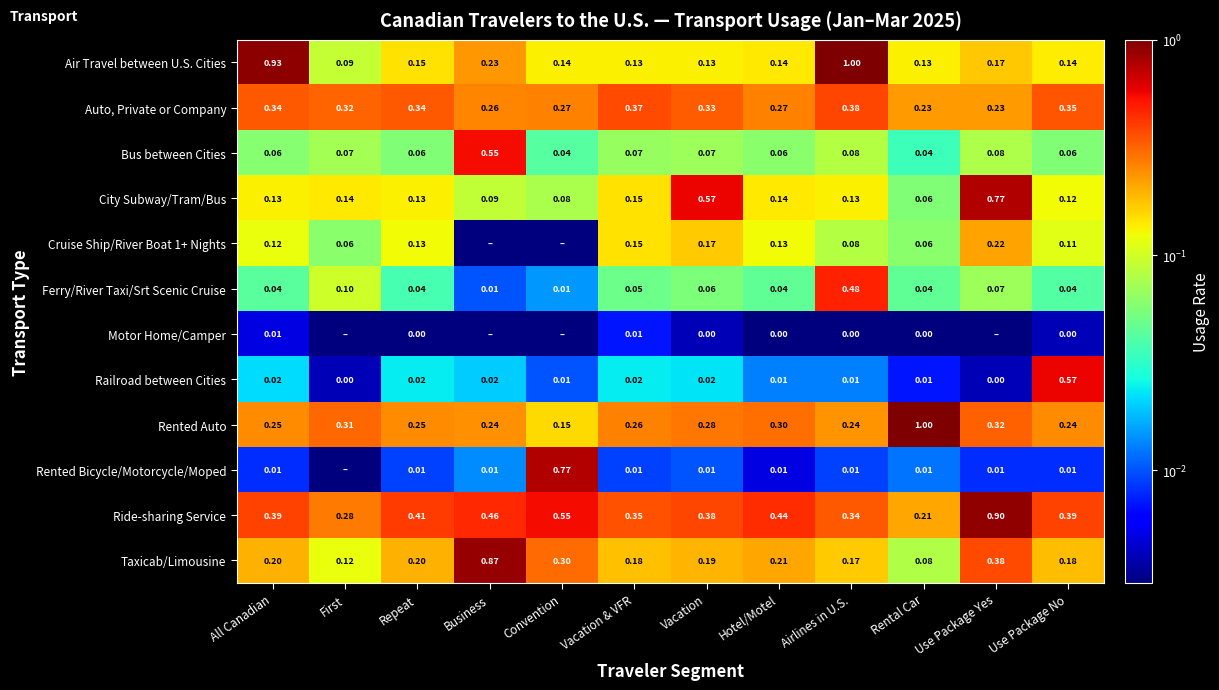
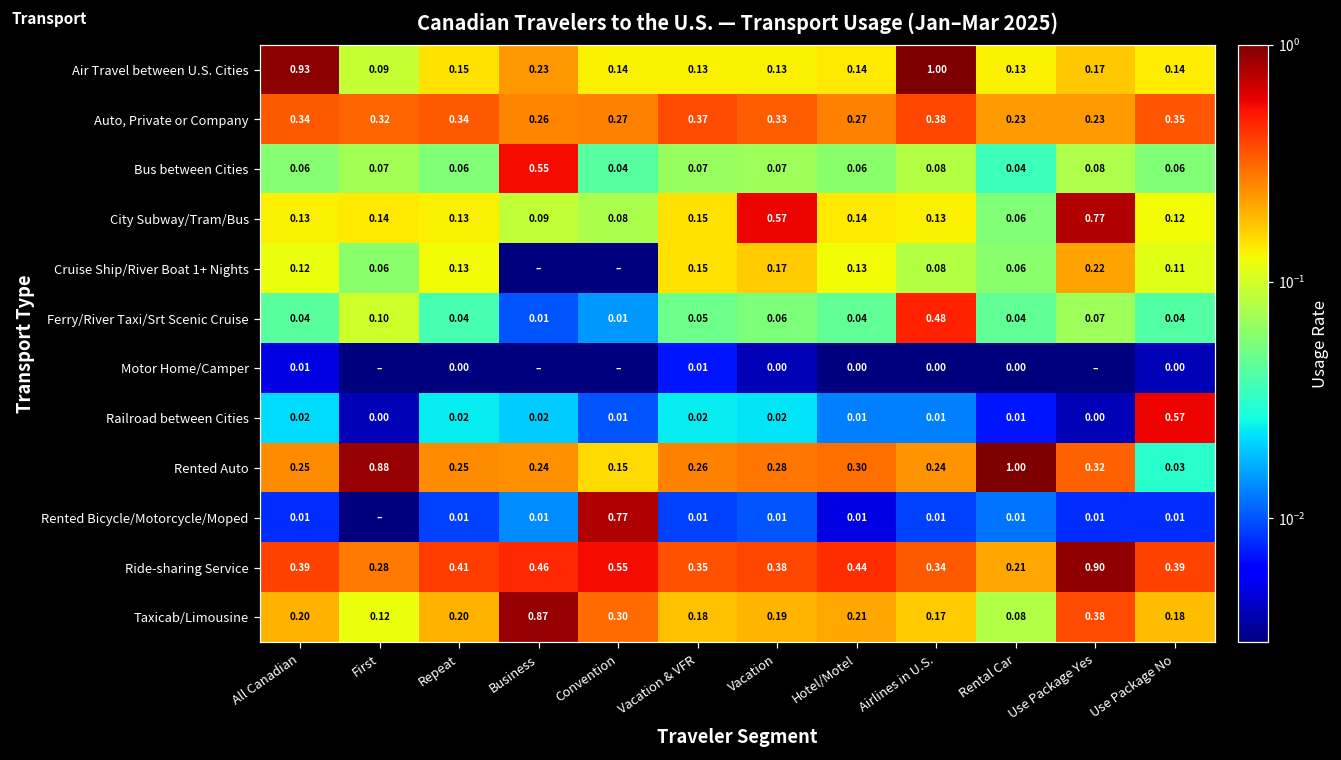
  {
    "Air Travel between U.S. Cities": {
      "All Canadian": 0.93,
      "First": 0.09,
      "Repeat": 0.15,
      "Business": 0.23,
      "Convention": 0.14,
      "Vacation & VFR": 0.13,
      "Vacation": 0.13,
      "Hotel/Motel": 0.14,
      "Airlines in U.S.": 1.00,
      "Rental Car": 0.13,
      "Use Package Yes": 0.17,
      "Use Package No": 0.14
    },
    "Auto, Private or Company": {
      "All Canadian": 0.34,
      "First": 0.32,
      "Repeat": 0.34,
      "Business": 0.26,
      "Convention": 0.27,
      "Vacation & VFR": 0.37,
      "Vacation": 0.33,
      "Hotel/Motel": 0.27,
      "Airlines in U.S.": 0.38,
      "Rental Car": 0.23,
      "Use Package Yes": 0.23,
      "Use Package No": 0.35
    },
    "Bus between Cities": {
      "All Canadian": 0.06,
      "First": 0.07,
      "Repeat": 0.06,
      "Business": 0.55,
      "Convention": 0.04,
      "Vacation & VFR": 0.07,
      "Vacation": 0.07,
      "Hotel/Motel": 0.06,
      "Airlines in U.S.": 0.08,
      "Rental Car": 0.04,
      "Use Package Yes": 0.08,
      "Use Package No": 0.06
    },
    "City Subway/Tram/Bus": {
      "All Canadian": 0.13,
      "First": 0.14,
      "Repeat": 0.13,
      "Business": 0.09,
      "Convention": 0.08,
      "Vacation & VFR": 0.15,
      "Vacation": 0.57,
      "Hotel/Motel": 0.14,
      "Airlines in U.S.": 0.13,
      "Rental Car": 0.06,
      "Use Package Yes": 0.77,
      "Use Package No": 0.12
    },
    "Cruise Ship/River Boat 1+ Nights": {
      "All Canadian": 0.12,
      "First": 0.06,
      "Repeat": 0.13,
      "Vacation & VFR": 0.15,
      "Vacation": 0.17,
      "Hotel/Motel": 0.13,
      "Airlines in U.S.": 0.08,
      "Rental Car": 0.06,
      "Use Package Yes": 0.22,
      "Use Package No": 0.11
    },
    "Ferry/River Taxi/Srt Scenic Cruise": {
      "All Canadian": 0.04,
      "First": 0.10,
      "Repeat": 0.04,
      "Business": 0.01,
      "Convention": 0.01,
      "Vacation & VFR": 0.05,
      "Vacation": 0.06,
      "Hotel/Motel": 0.04,
      "Airlines in U.S.": 0.48,
      "Rental Car": 0.04,
      "Use Package Yes": 0.07,
      "Use Package No": 0.04
    },
    "Motor Home/Camper": {
      "All Canadian": 0.01,
      "Repeat": 0.00,
      "Vacation & VFR": 0.01,
      "Vacation": 0.00,
      "Hotel/Motel": 0.00,
      "Airlines in U.S.": 0.00,
      "Rental Car": 0.00,
      "Use Package No": 0.00
    },
    "Railroad between Cities": {
      "All Canadian": 0.02,
      "First": 0.00,
      "Repeat": 0.02,
      "Business": 0.02,
      "Convention": 0.01,
      "Vacation & VFR": 0.02,
      "Vacation": 0.02,
      "Hotel/Motel": 0.01,
      "Airlines in U.S.": 0.01,
      "Rental Car": 0.01,
      "Use Package Yes": 0.00,
      "Use Package No": 0.57
    },
    "Rented Auto": {
      "All Canadian": 0.25,
-     "First": 0.31,
+     "First": 0.88,
      "Repeat": 0.25,
      "Business": 0.24,
      "Convention": 0.15,
      "Vacation & VFR": 0.26,
      "Vacation": 0.28,
      "Hotel/Motel": 0.30,
      "Airlines in U.S.": 0.24,
      "Rental Car": 1.00,
      "Use Package Yes": 0.32,
-     "Use Package No": 0.24
+     "Use Package No": 0.03
    },
    "Rented Bicycle/Motorcycle/Moped": {
      "All Canadian": 0.01,
      "Repeat": 0.01,
      "Business": 0.01,
      "Convention": 0.77,
      "Vacation & VFR": 0.01,
      "Vacation": 0.01,
      "Hotel/Motel": 0.01,
      "Airlines in U.S.": 0.01,
      "Rental Car": 0.01,
      "Use Package Yes": 0.01,
      "Use Package No": 0.01
    },
    "Ride-sharing Service": {
      "All Canadian": 0.39,
      "First": 0.28,
      "Repeat": 0.41,
      "Business": 0.46,
      "Convention": 0.55,
      "Vacation & VFR": 0.35,
      "Vacation": 0.38,
      "Hotel/Motel": 0.44,
      "Airlines in U.S.": 0.34,
      "Rental Car": 0.21,
      "Use Package Yes": 0.90,
      "Use Package No": 0.39
    },
    "Taxicab/Limousine": {
      "All Canadian": 0.20,
      "First": 0.12,
      "Repeat": 0.20,
      "Business": 0.87,
      "Convention": 0.30,
      "Vacation & VFR": 0.18,
      "Vacation": 0.19,
      "Hotel/Motel": 0.21,
      "Airlines in U.S.": 0.17,
      "Rental Car": 0.08,
      "Use Package Yes": 0.38,
      "Use Package No": 0.18
    }
  }
